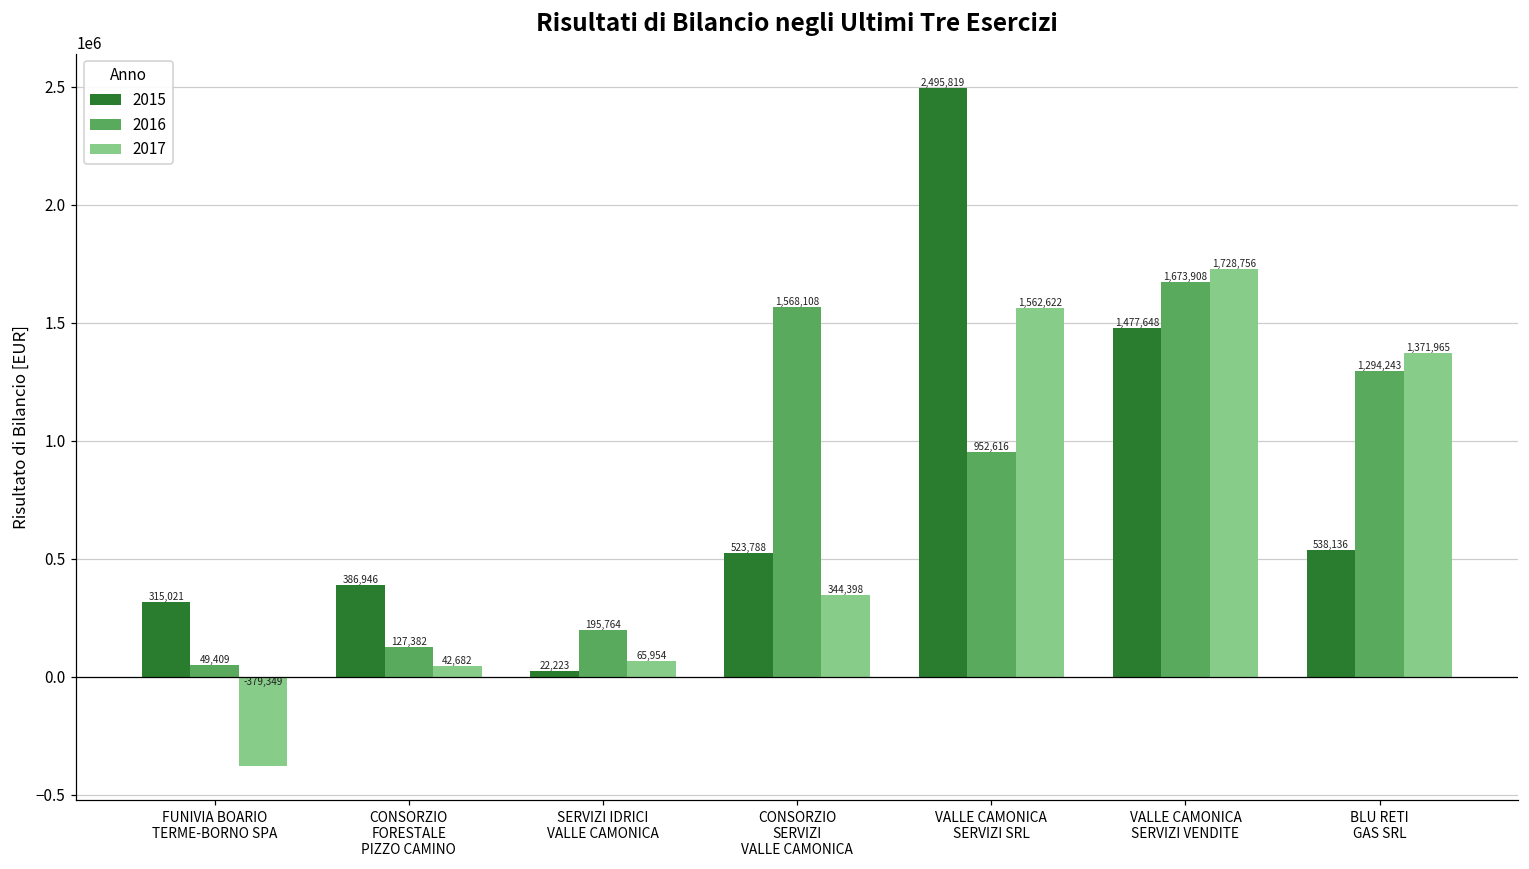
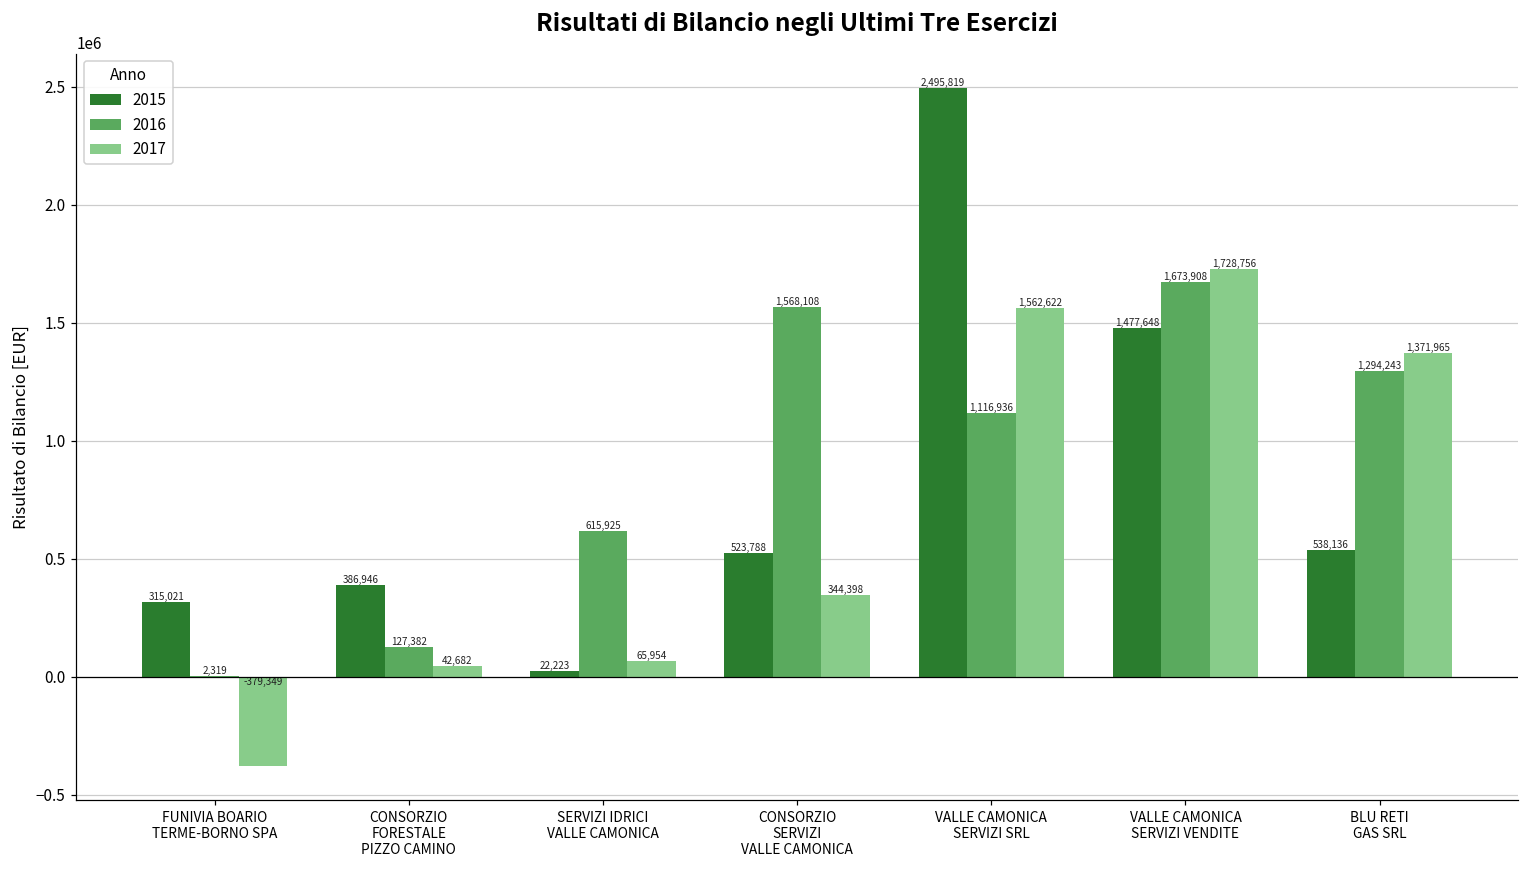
  {
    "2015": {
      "FUNIVIA BOARIO TERME-BORNO SPA": "315,021",
      "CONSORZIO FORESTALE PIZZO CAMINO": "386,946",
      "SERVIZI IDRICI VALLE CAMONICA": "22,223",
      "CONSORZIO SERVIZI VALLE CAMONICA": "523,788",
      "VALLE CAMONICA SERVIZI SRL": "2,495,819",
      "VALLE CAMONICA SERVIZI VENDITE": "1,477,648",
      "BLU RETI GAS SRL": "538,136"
    },
    "2016": {
-     "FUNIVIA BOARIO TERME-BORNO SPA": "49,409",
+     "FUNIVIA BOARIO TERME-BORNO SPA": "2,319",
      "CONSORZIO FORESTALE PIZZO CAMINO": "127,382",
-     "SERVIZI IDRICI VALLE CAMONICA": "195,764",
+     "SERVIZI IDRICI VALLE CAMONICA": "615,925",
      "CONSORZIO SERVIZI VALLE CAMONICA": "1,568,108",
-     "VALLE CAMONICA SERVIZI SRL": "952,616",
+     "VALLE CAMONICA SERVIZI SRL": "1,116,936",
      "VALLE CAMONICA SERVIZI VENDITE": "1,673,908",
      "BLU RETI GAS SRL": "1,294,243"
    },
    "2017": {
      "FUNIVIA BOARIO TERME-BORNO SPA": "-379,349",
      "CONSORZIO FORESTALE PIZZO CAMINO": "42,682",
      "SERVIZI IDRICI VALLE CAMONICA": "65,954",
      "CONSORZIO SERVIZI VALLE CAMONICA": "344,398",
      "VALLE CAMONICA SERVIZI SRL": "1,562,622",
      "VALLE CAMONICA SERVIZI VENDITE": "1,728,756",
      "BLU RETI GAS SRL": "1,371,965"
    }
  }
